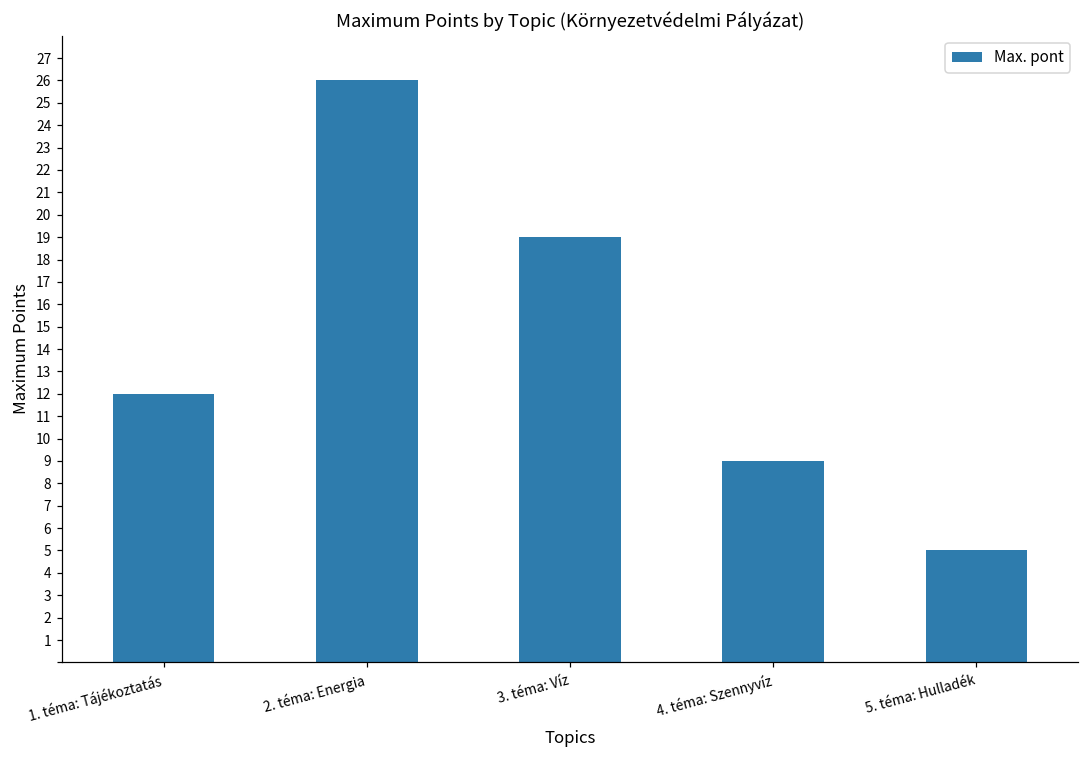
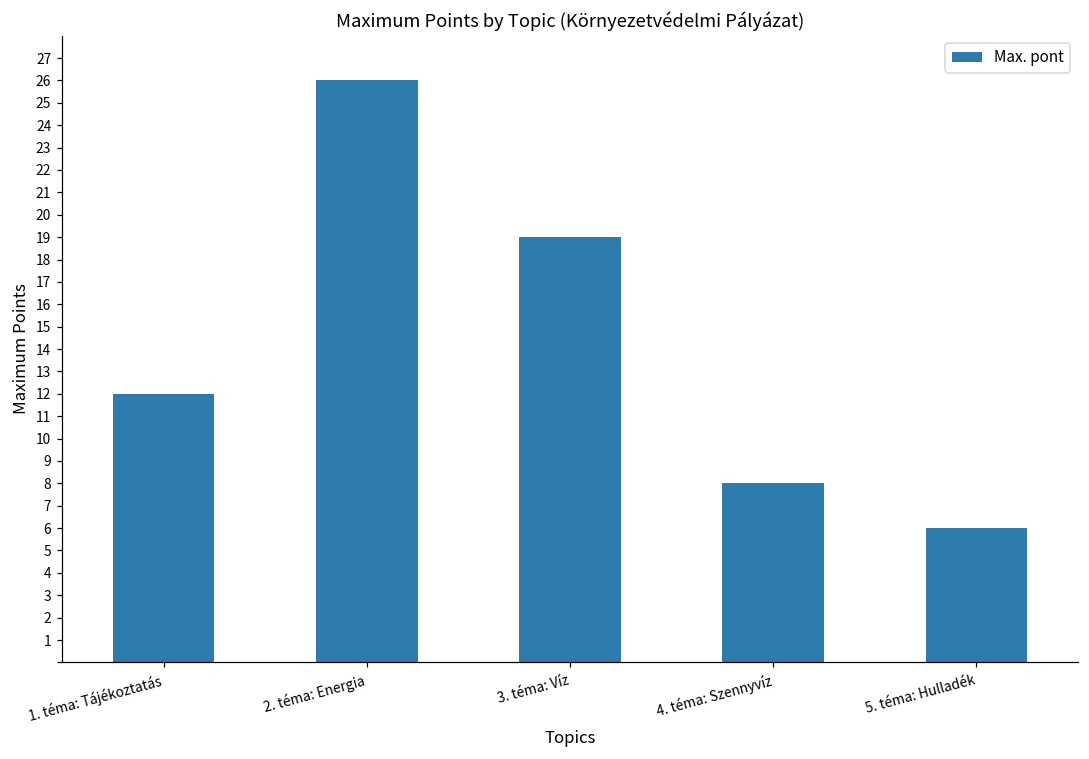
  {
    "1. téma: Tájékoztatás": 12,
    "2. téma: Energia": 26,
    "3. téma: Víz": 19,
-   "4. téma: Szennyvíz": 9,
-   "5. téma: Hulladék": 5
+   "4. téma: Szennyvíz": 8,
+   "5. téma: Hulladék": 6
  }
